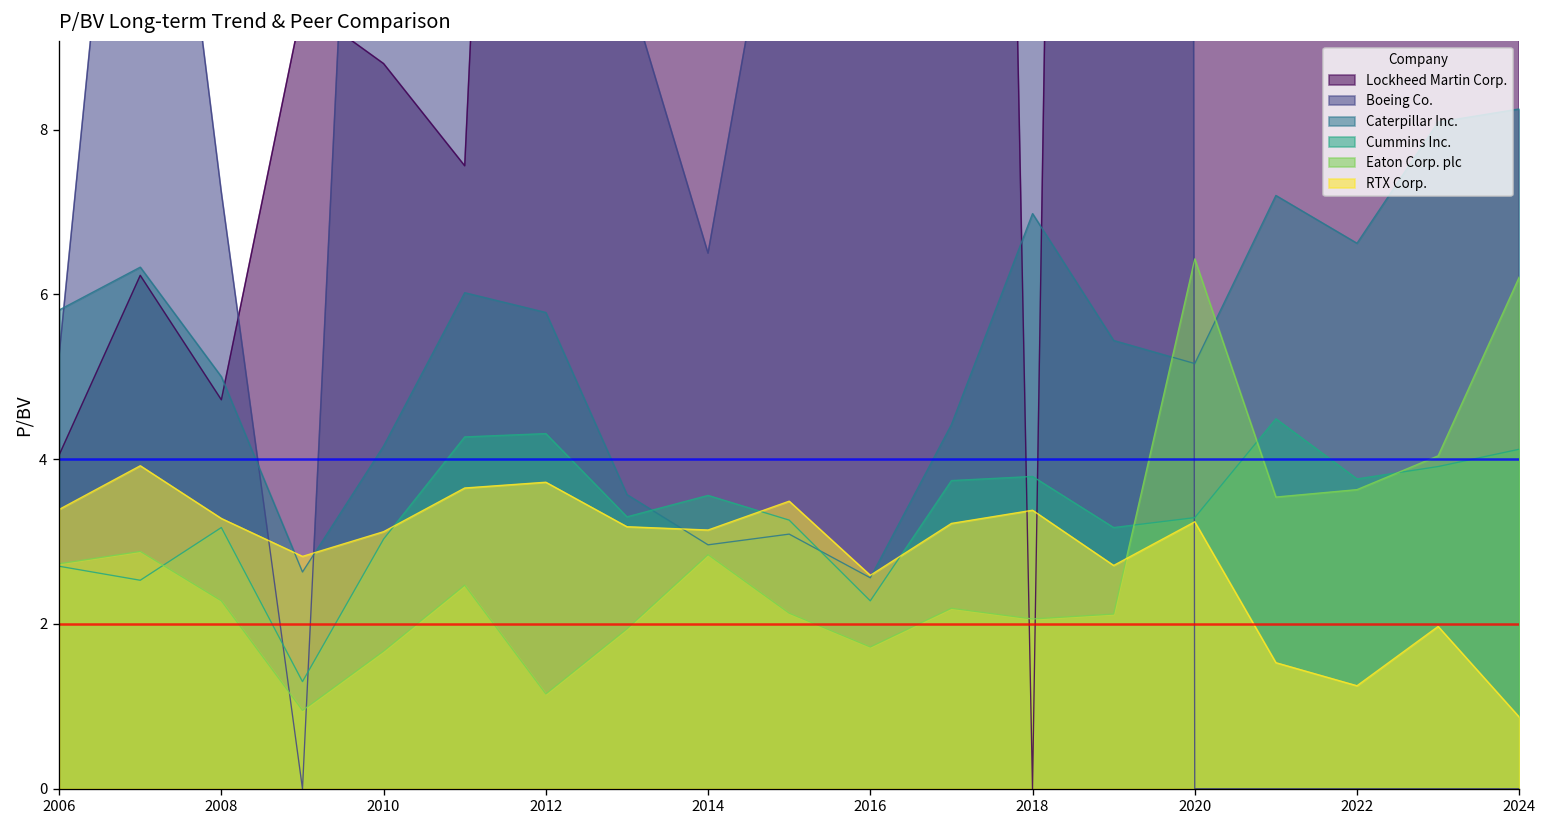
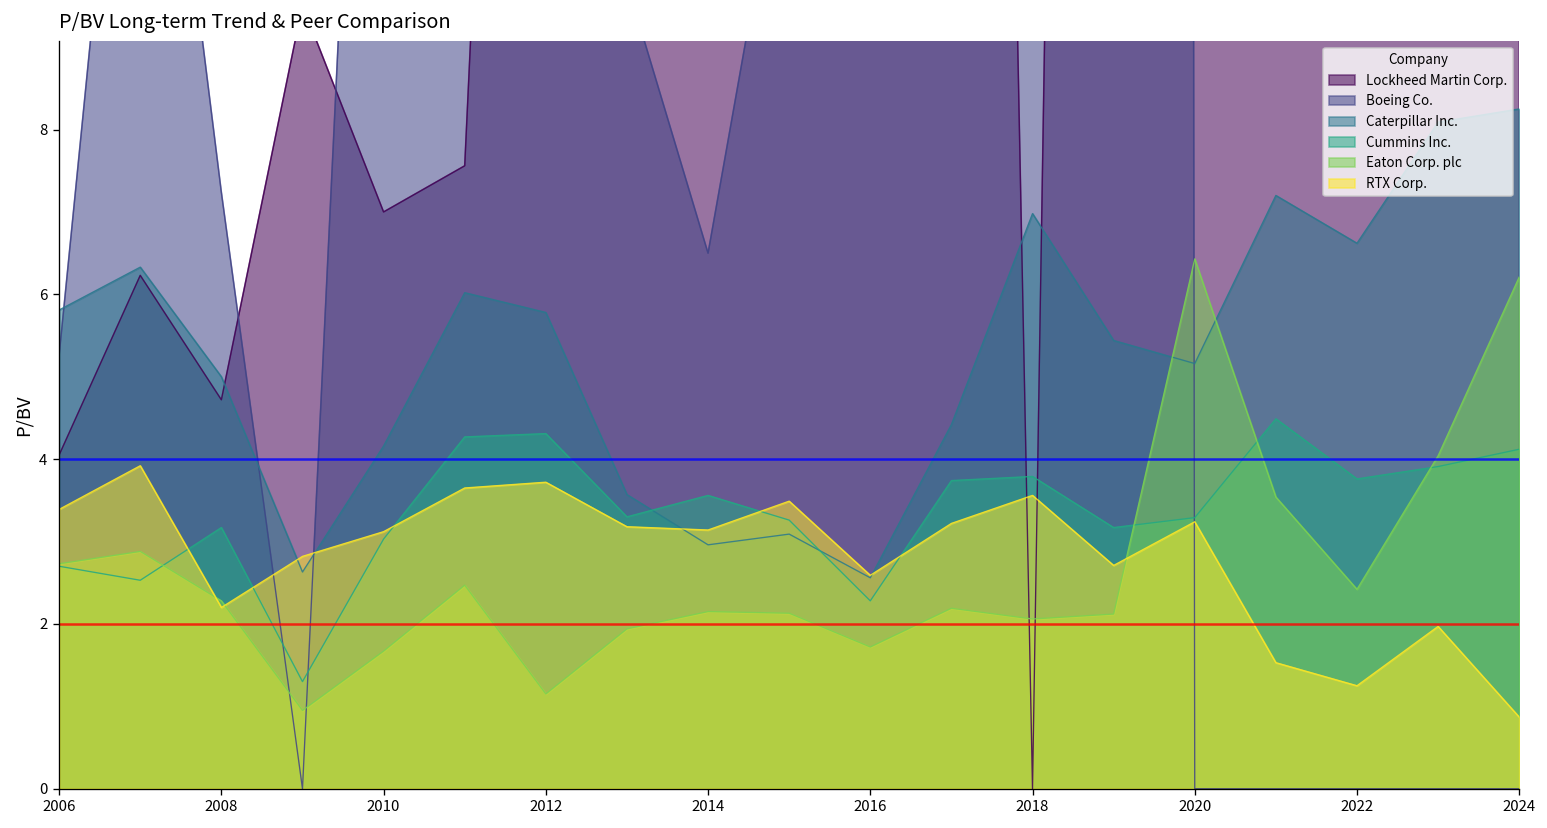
  {
    "Lockheed Martin Corp.": {
      "2006": 4.1,
      "2008": 4.7,
-     "2010": 8.8,
+     "2010": 7.0,
      "2018": 0.0
    },
    "Eaton Corp. plc": {
      "2008": 2.3,
      "2010": 1.7,
      "2012": 1.2,
-     "2014": 2.8,
+     "2014": 2.2,
      "2016": 1.7,
      "2018": 2.1,
      "2020": 6.4,
-     "2022": 3.6,
+     "2022": 2.4,
      "2024": 6.2
    },
    "RTX Corp.": {
      "2006": 3.4,
-     "2008": 3.3,
+     "2008": 2.2,
      "2010": 3.1,
      "2012": 3.7,
      "2014": 3.1,
-     "2018": 3.4,
+     "2018": 3.6,
      "2020": 3.2,
      "2022": 1.3,
      "2024": 0.9
    }
  }
